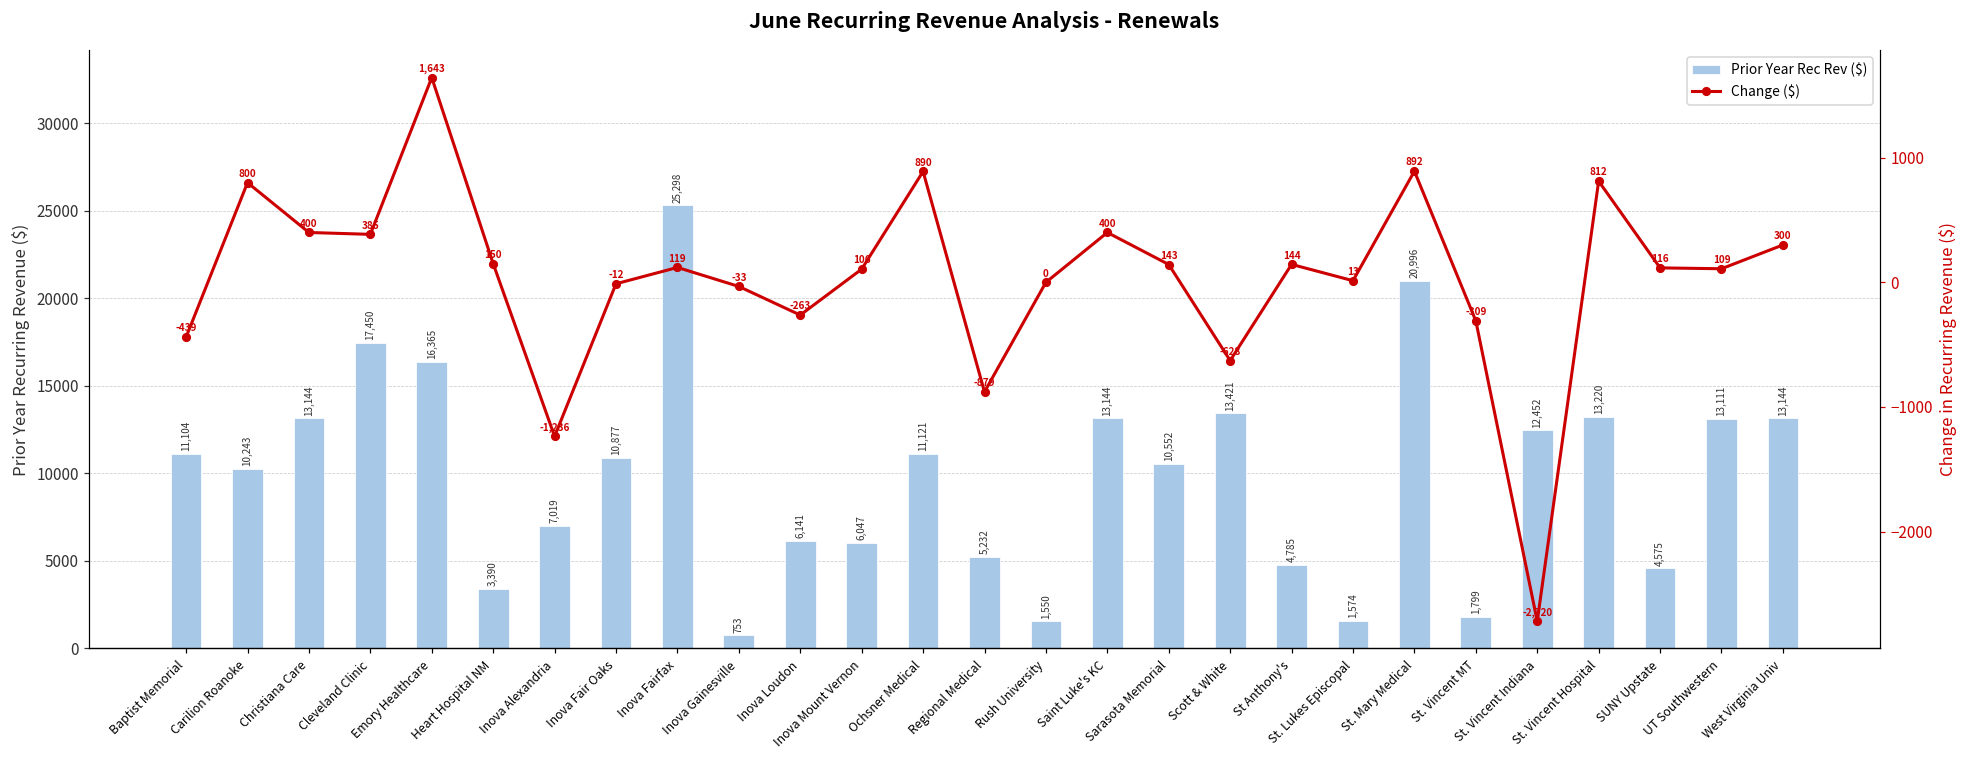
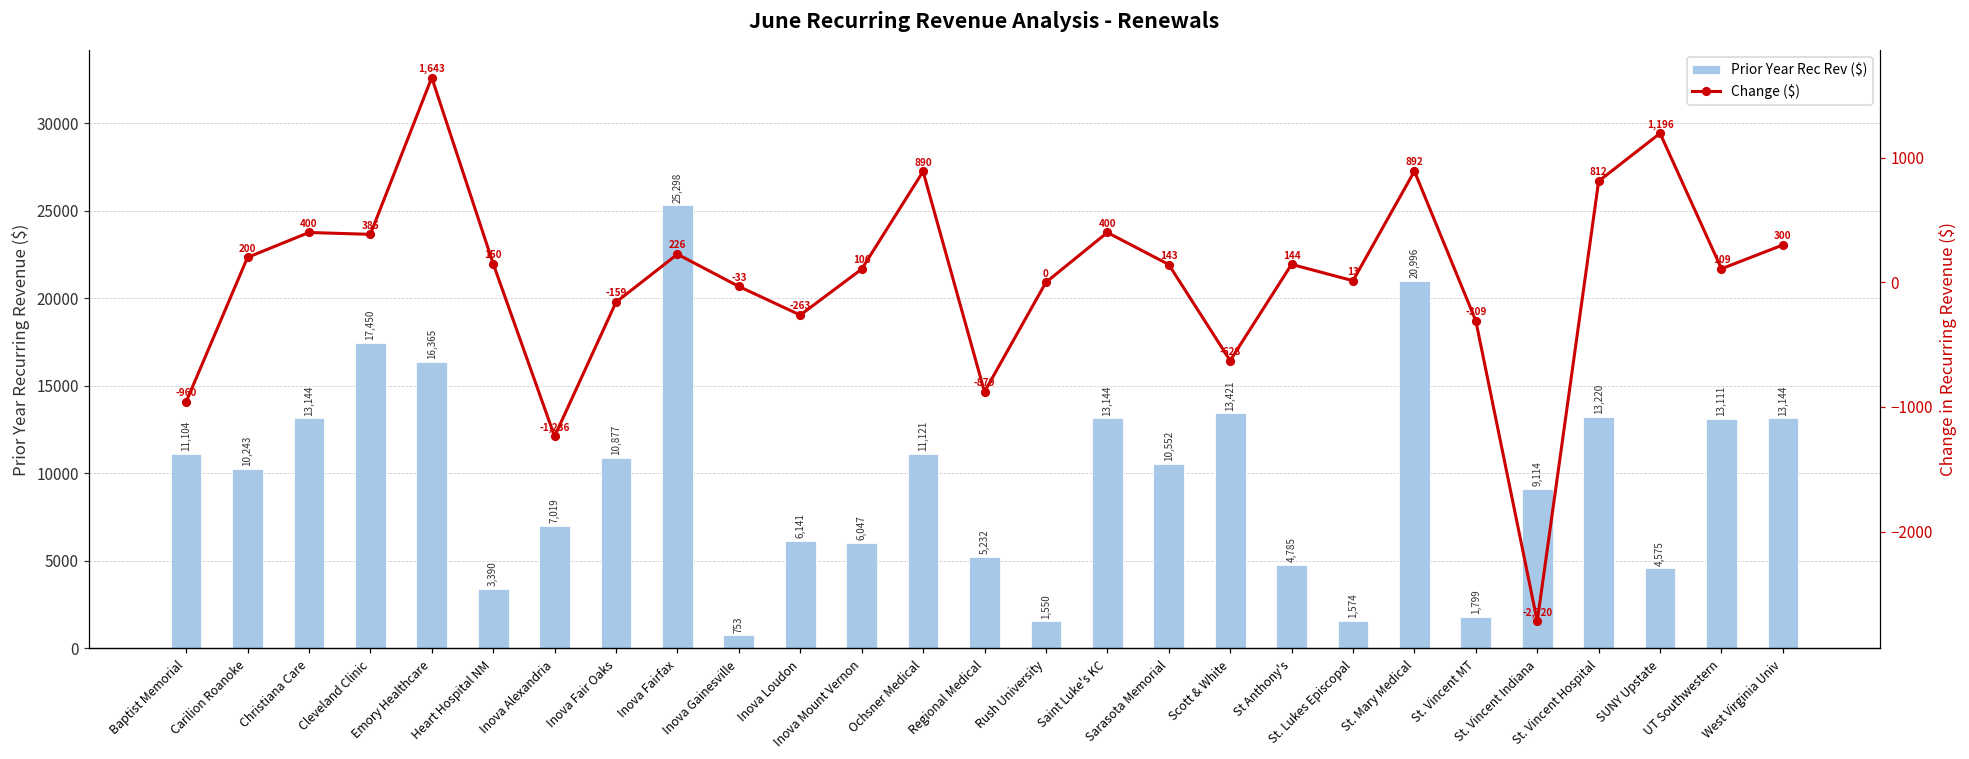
  {
    "Prior Year Rec Rev ($)": {
      "Baptist Memorial": "11,104",
      "Carilion Roanoke": "10,243",
      "Christiana Care": "13,144",
      "Cleveland Clinic": "17,450",
      "Emory Healthcare": "16,365",
      "Heart Hospital NM": "3,390",
      "Inova Alexandria": "7,019",
      "Inova Fair Oaks": "10,877",
      "Inova Fairfax": "25,298",
      "Inova Gainesville": "753",
      "Inova Loudon": "6,141",
      "Inova Mount Vernon": "6,047",
      "Ochsner Medical": "11,121",
      "Regional Medical": "5,232",
      "Rush University": "1,550",
      "Saint Luke's KC": "13,144",
      "Sarasota Memorial": "10,552",
      "Scott & White": "13,421",
      "St Anthony's": "4,785",
      "St. Lukes Episcopal": "1,574",
      "St. Mary Medical": "20,996",
      "St. Vincent MT": "1,799",
-     "St. Vincent Indiana": "12,452",
+     "St. Vincent Indiana": "9,114",
      "St. Vincent Hospital": "13,220",
      "SUNY Upstate": "4,575",
      "UT Southwestern": "13,111",
      "West Virginia Univ": "13,144"
    },
    "Change ($)": {
-     "Baptist Memorial": "-439",
-     "Carilion Roanoke": "800",
+     "Baptist Memorial": "-960",
+     "Carilion Roanoke": "200",
      "Christiana Care": "400",
      "Cleveland Clinic": "385",
      "Emory Healthcare": "1,643",
      "Heart Hospital NM": "150",
      "Inova Alexandria": "-1,236",
-     "Inova Fair Oaks": "-12",
-     "Inova Fairfax": "119",
+     "Inova Fair Oaks": "-159",
+     "Inova Fairfax": "226",
      "Inova Gainesville": "-33",
      "Inova Loudon": "-263",
      "Inova Mount Vernon": "106",
      "Ochsner Medical": "890",
      "Regional Medical": "-879",
      "Rush University": "0",
      "Saint Luke's KC": "400",
      "Sarasota Memorial": "143",
      "Scott & White": "-628",
      "St Anthony's": "144",
      "St. Lukes Episcopal": "13",
      "St. Mary Medical": "892",
      "St. Vincent MT": "-309",
      "St. Vincent Indiana": "-2,720",
      "St. Vincent Hospital": "812",
-     "SUNY Upstate": "116",
+     "SUNY Upstate": "1,196",
      "UT Southwestern": "109",
      "West Virginia Univ": "300"
    }
  }
